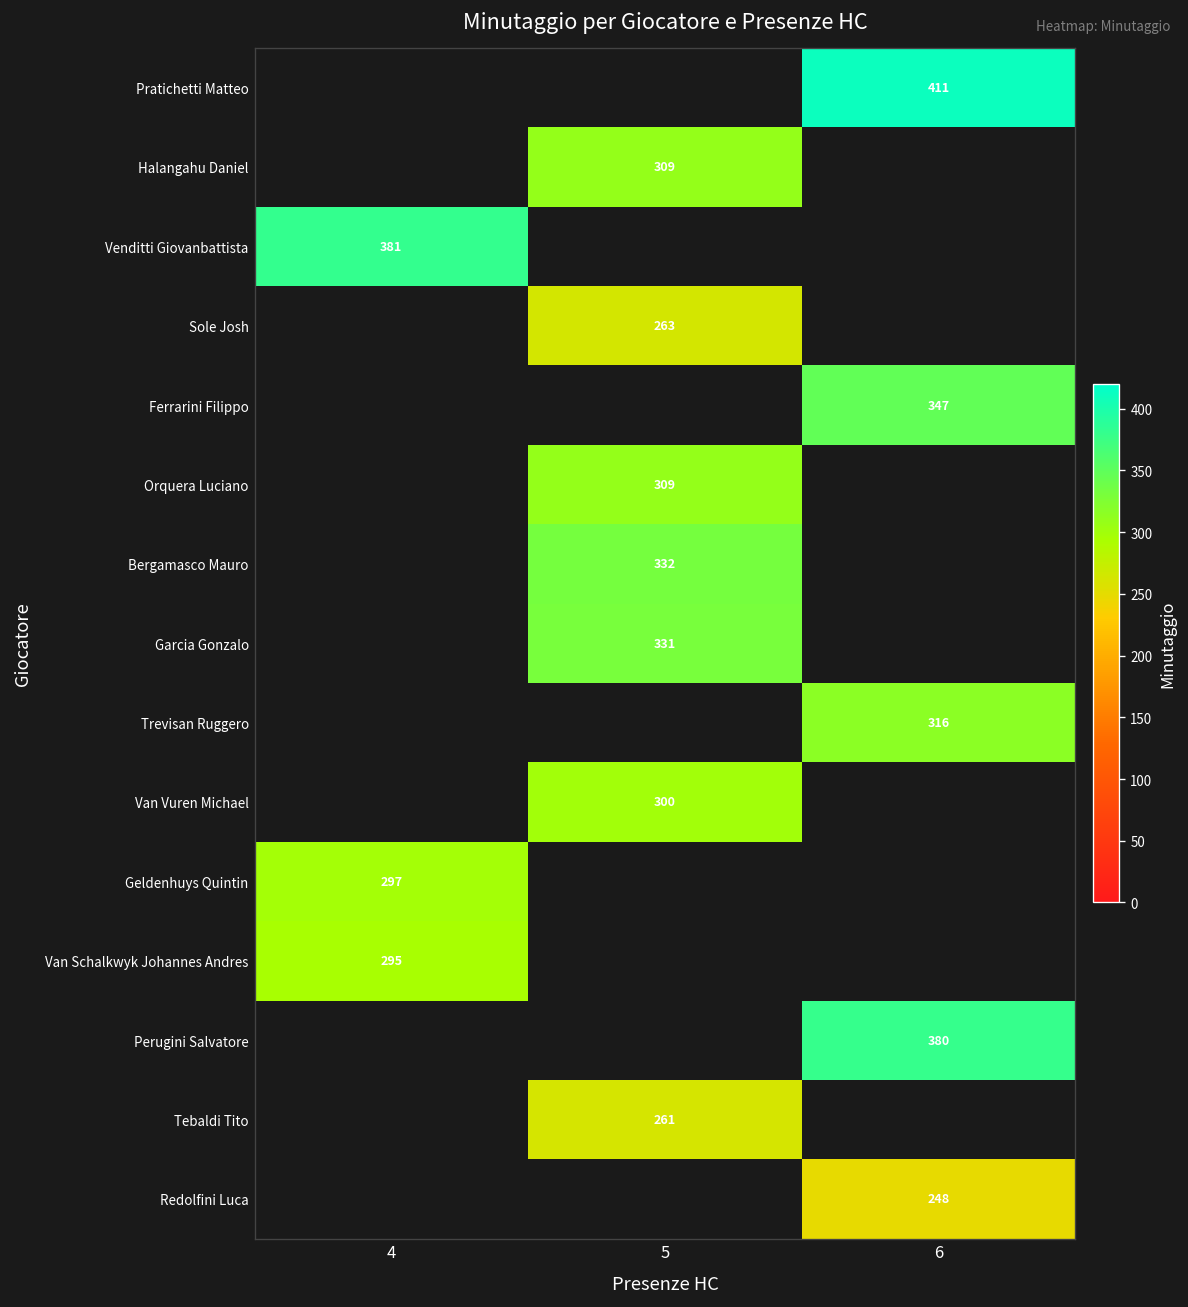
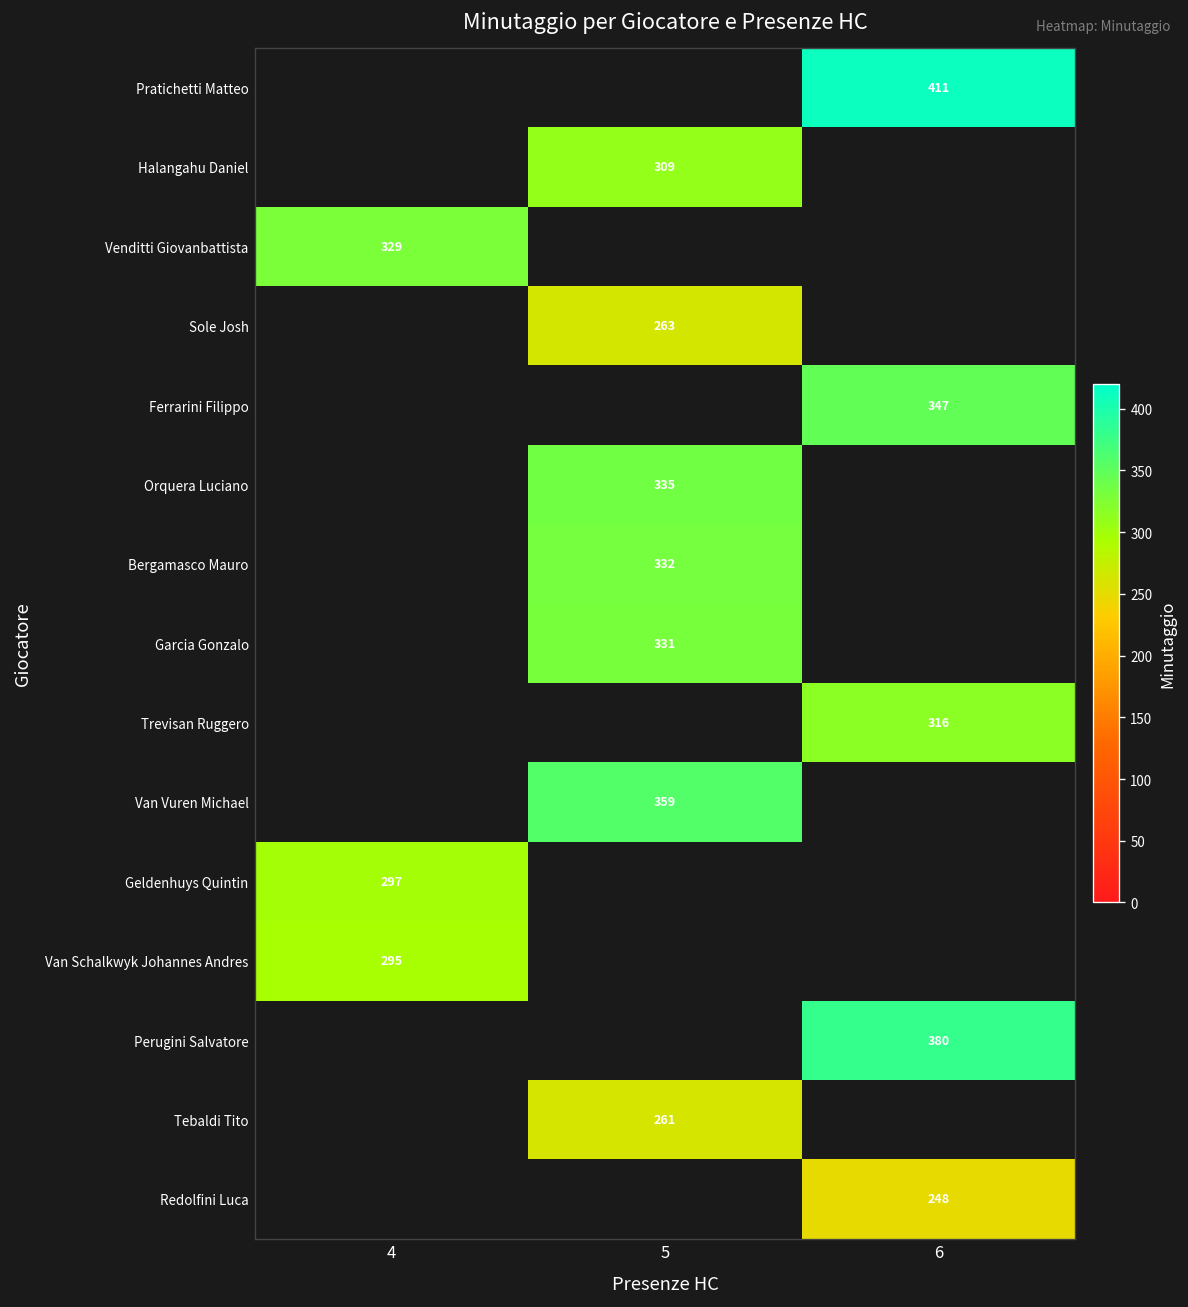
  {
    "Pratichetti Matteo": {
      "6": 411
    },
    "Halangahu Daniel": {
      "5": 309
    },
    "Venditti Giovanbattista": {
-     "4": 381
+     "4": 329
    },
    "Sole Josh": {
      "5": 263
    },
    "Ferrarini Filippo": {
      "6": 347
    },
    "Orquera Luciano": {
-     "5": 309
+     "5": 335
    },
    "Bergamasco Mauro": {
      "5": 332
    },
    "Garcia Gonzalo": {
      "5": 331
    },
    "Trevisan Ruggero": {
      "6": 316
    },
    "Van Vuren Michael": {
-     "5": 300
+     "5": 359
    },
    "Geldenhuys Quintin": {
      "4": 297
    },
    "Van Schalkwyk Johannes Andres": {
      "4": 295
    },
    "Perugini Salvatore": {
      "6": 380
    },
    "Tebaldi Tito": {
      "5": 261
    },
    "Redolfini Luca": {
      "6": 248
    }
  }
